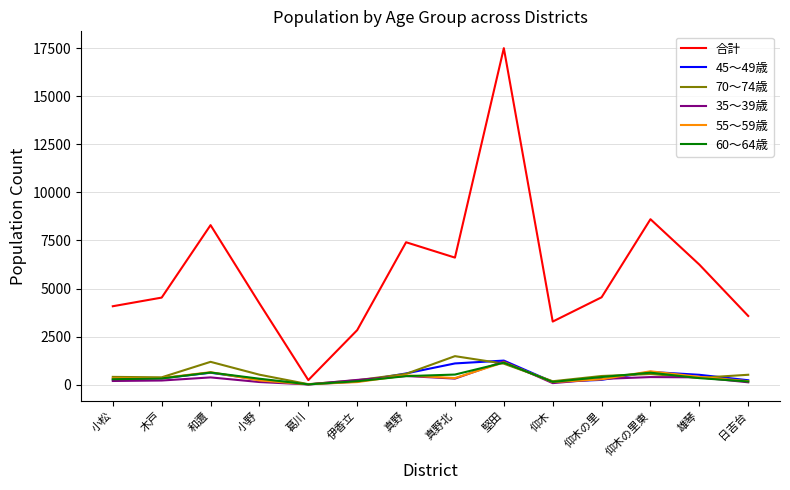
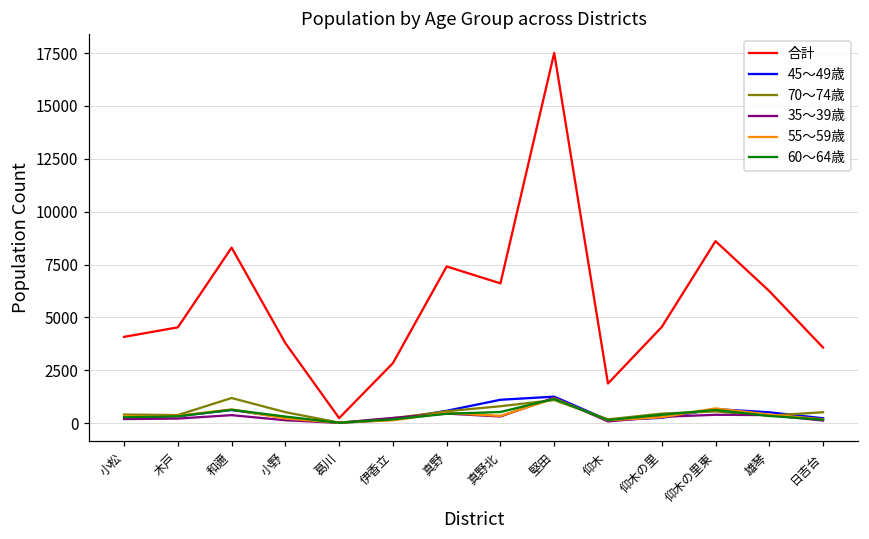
  {
    "合計": {
      "小松": 4100,
      "木戸": 4500,
      "和邇": 8300,
-     "小野": 4200,
+     "小野": 3800,
      "葛川": 200,
      "伊香立": 2800,
      "真野": 7400,
      "真野北": 6600,
      "堅田": 17500,
-     "仰木": 3300,
+     "仰木": 1900,
      "仰木の里": 4500,
      "仰木の里東": 8600,
      "雄琴": 6200,
      "日吉台": 3600
    },
    "45～49歳": {
      "真野北": 1100
    },
    "70～74歳": {
      "和邇": 1200,
      "小野": 500,
-     "真野北": 1500,
+     "真野北": 800,
      "日吉台": 500
    },
    "35～39歳": {
      "和邇": 400,
      "仰木の里東": 400
    },
    "60～64歳": {
      "真野北": 500
    }
  }
